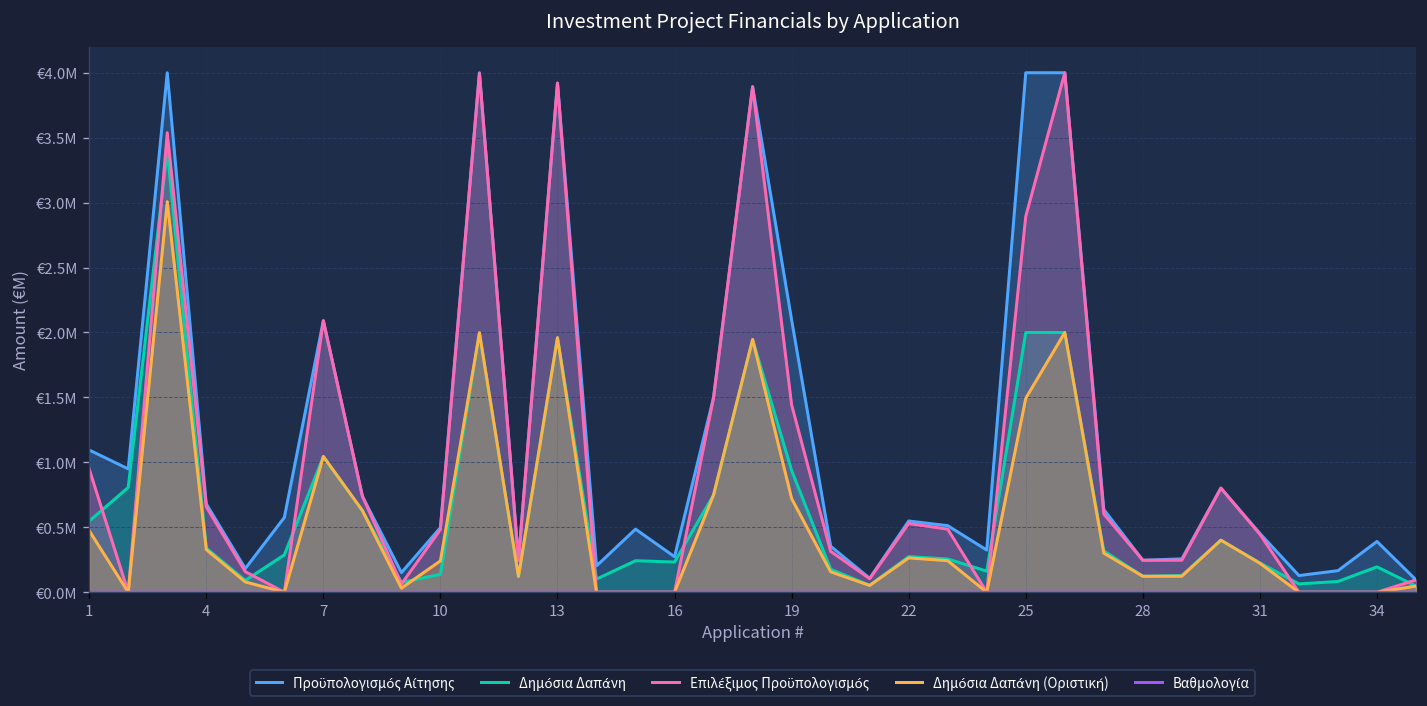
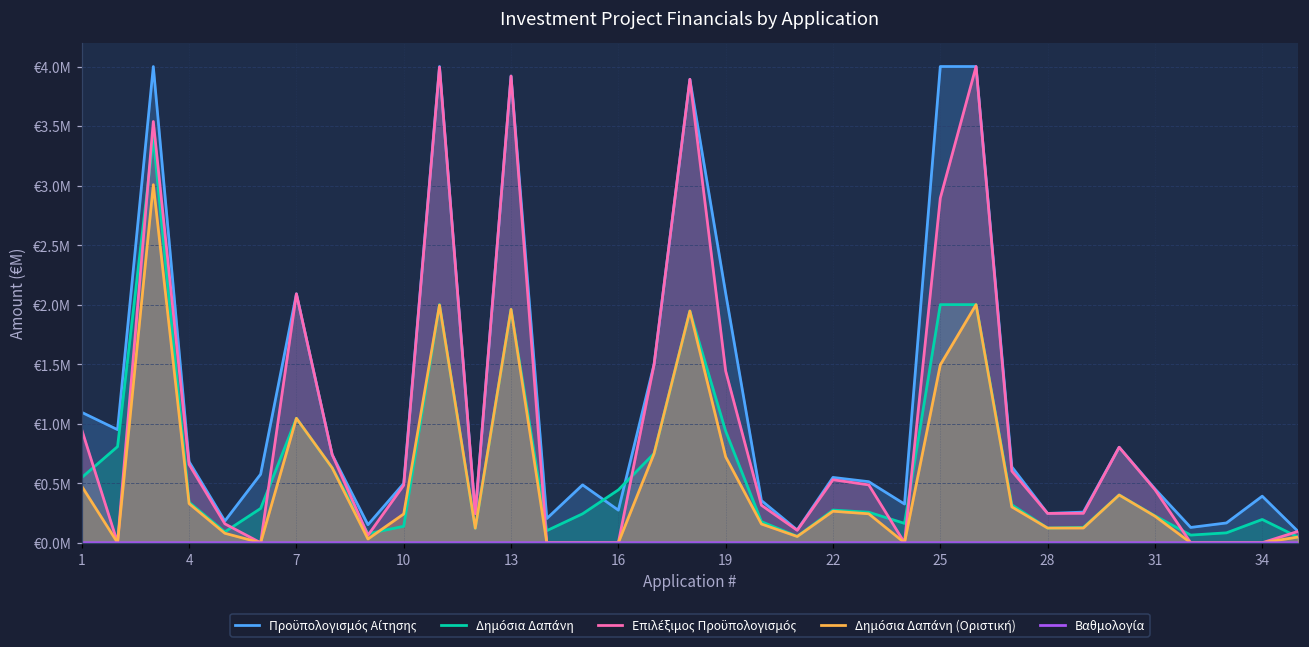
  {
    "Προϋπολογισμός Αίτησης": {
      "1": "€1100000",
      "16": "€270000",
      "19": "€2100000",
      "25": "€4000000",
      "34": "€390000"
    },
    "Δημόσια Δαπάνη": {
      "1": "€550000",
      "10": "€140000",
-     "16": "€230000",
+     "16": "€440000",
      "19": "€940000",
      "25": "€2000000",
      "34": "€200000"
    },
    "Επιλέξιμος Προϋπολογισμός": {
      "1": "€950000",
      "19": "€1440000",
      "25": "€2890000"
    },
    "Δημόσια Δαπάνη (Οριστική)": {
      "1": "€470000",
      "10": "€240000",
      "19": "€720000",
      "25": "€1490000"
    },
    "Βαθμολογία": {
      "1": "€0",
      "4": "€0",
      "7": "€0",
      "10": "€0",
      "13": "€0",
      "19": "€0",
      "22": "€0",
      "25": "€0",
      "28": "€0",
      "31": "€0"
    }
  }
